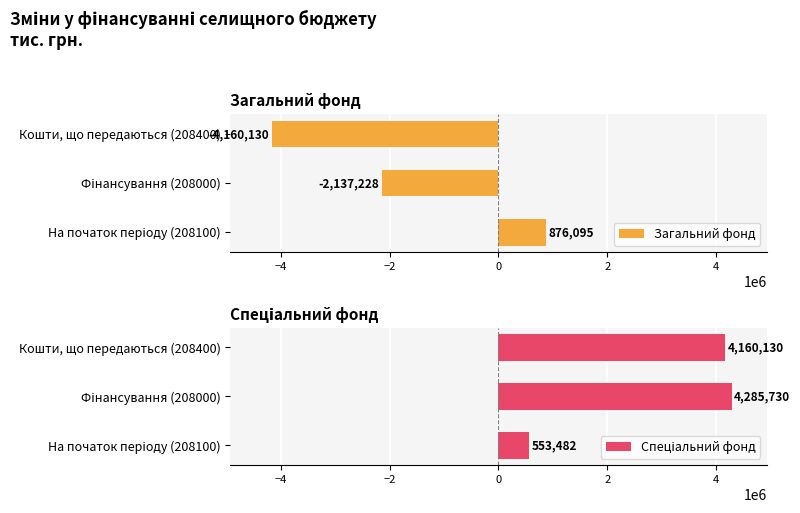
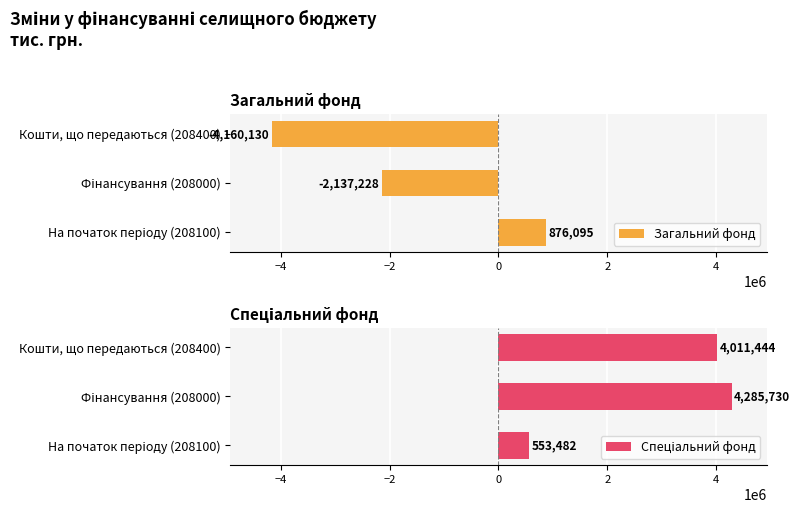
  {
    "Загальний фонд": {
      "Кошти, що передаються (208400)": "-4,160,130",
      "Фінансування (208000)": "-2,137,228",
      "На початок періоду (208100)": "876,095"
    },
    "Спеціальний фонд": {
-     "Кошти, що передаються (208400)": "4,160,130",
+     "Кошти, що передаються (208400)": "4,011,444",
      "Фінансування (208000)": "4,285,730",
      "На початок періоду (208100)": "553,482"
    }
  }
